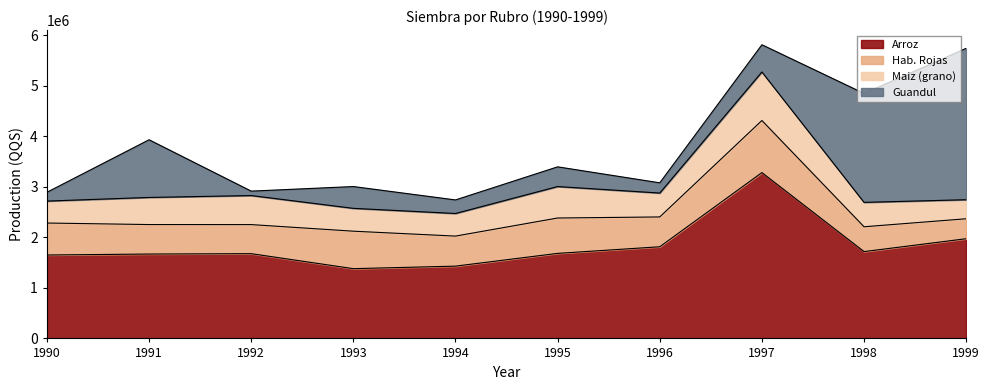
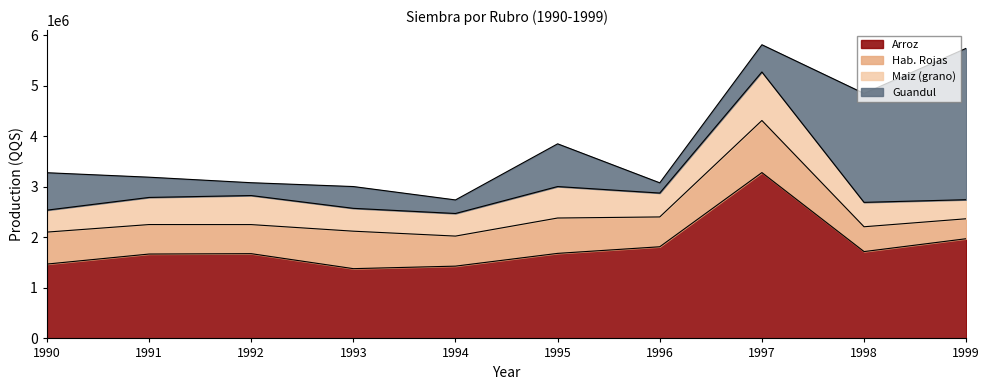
  {
    "Arroz": {
-     "1990": 1700000,
+     "1990": 1500000,
      "1991": 1700000,
      "1992": 1700000,
      "1993": 1400000,
      "1994": 1400000,
      "1995": 1700000,
      "1996": 1800000,
      "1997": 3300000,
      "1998": 1700000,
      "1999": 2000000
    },
    "Guandul": {
-     "1990": 200000,
-     "1991": 1100000,
-     "1992": 100000,
+     "1990": 700000,
+     "1991": 400000,
+     "1992": 300000,
      "1993": 400000,
      "1994": 300000,
-     "1995": 400000,
+     "1995": 800000,
      "1996": 200000,
      "1997": 500000,
      "1999": 3000000
    }
  }
